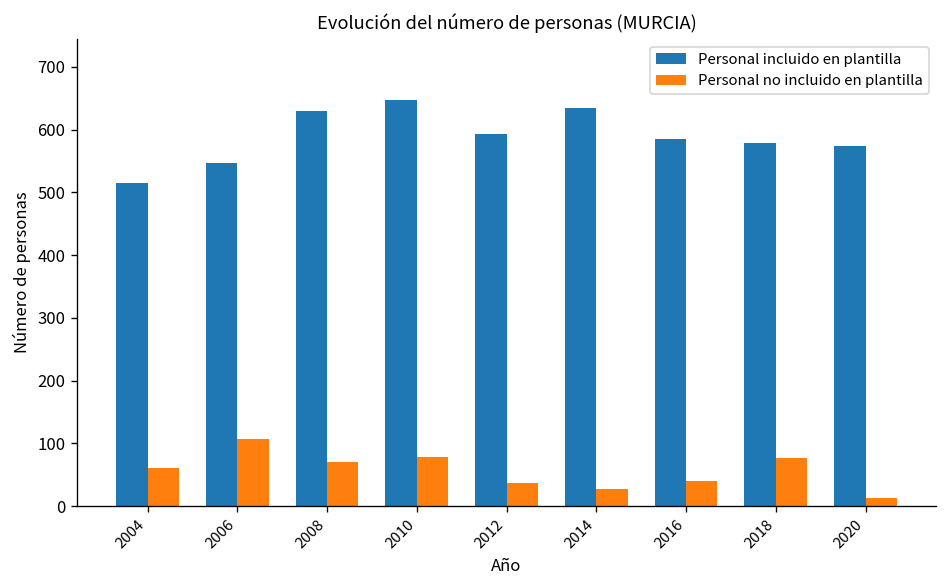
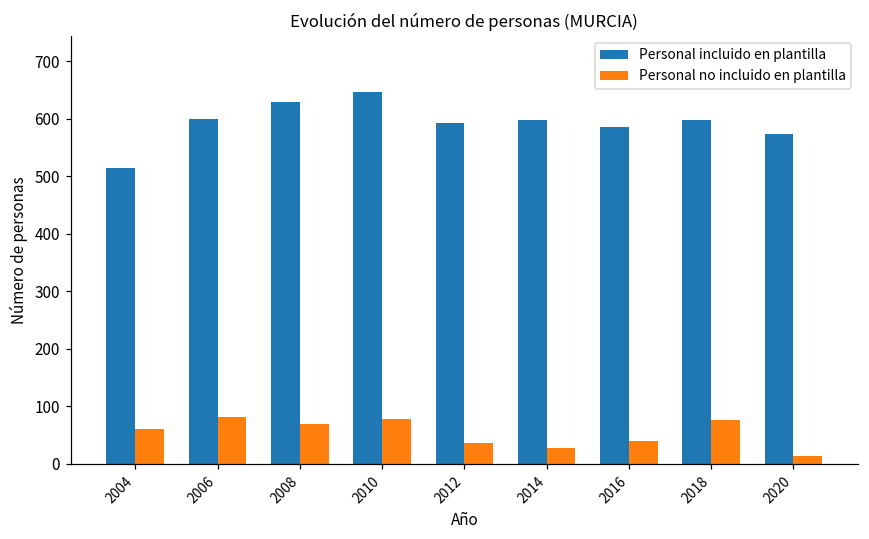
  {
    "Personal incluido en plantilla": {
      "2004": 520,
-     "2006": 550,
+     "2006": 600,
      "2008": 630,
      "2010": 650,
      "2012": 590,
-     "2014": 640,
+     "2014": 600,
      "2016": 590,
-     "2018": 580,
+     "2018": 600,
      "2020": 570
    },
    "Personal no incluido en plantilla": {
      "2004": 60,
-     "2006": 110,
+     "2006": 80,
      "2008": 70,
      "2010": 80,
      "2012": 40,
      "2014": 30,
      "2016": 40,
      "2018": 80,
      "2020": 10
    }
  }
